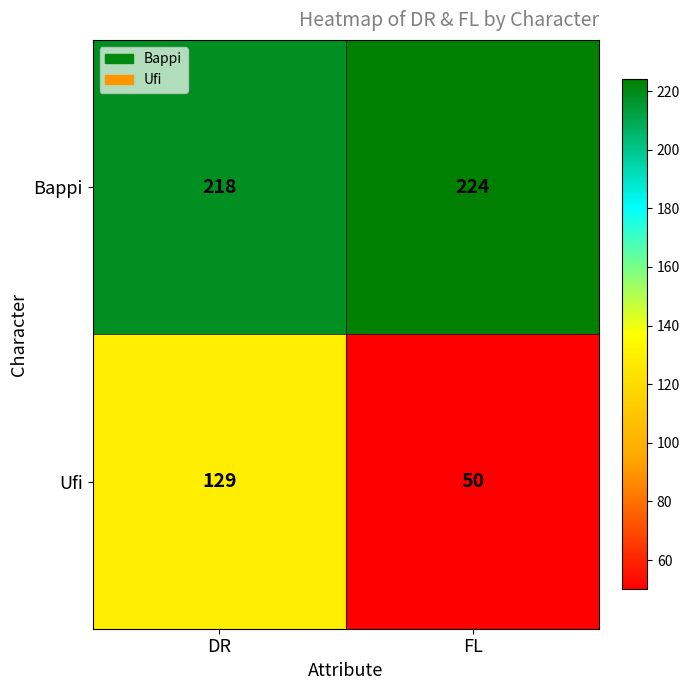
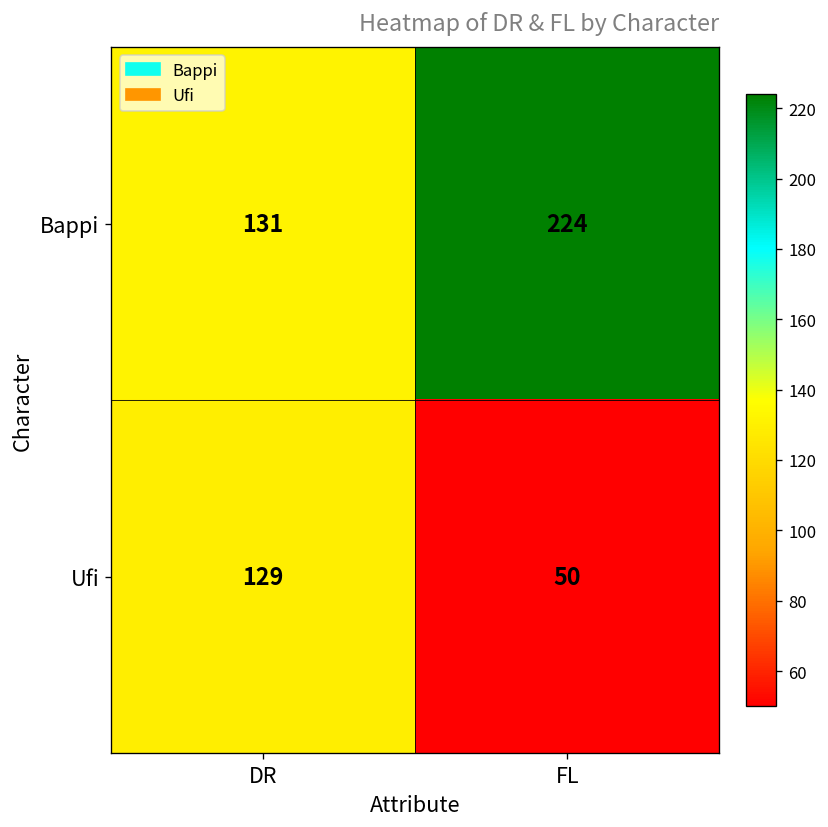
  {
    "Bappi": {
-     "DR": 218,
+     "DR": 131,
      "FL": 224
    },
    "Ufi": {
      "DR": 129,
      "FL": 50
    }
  }
